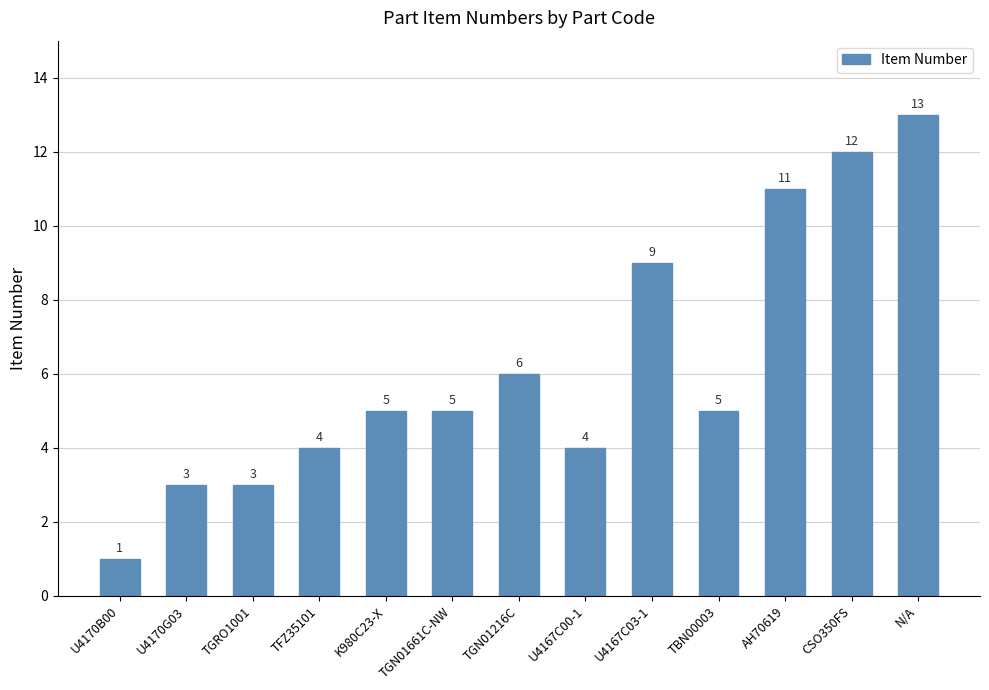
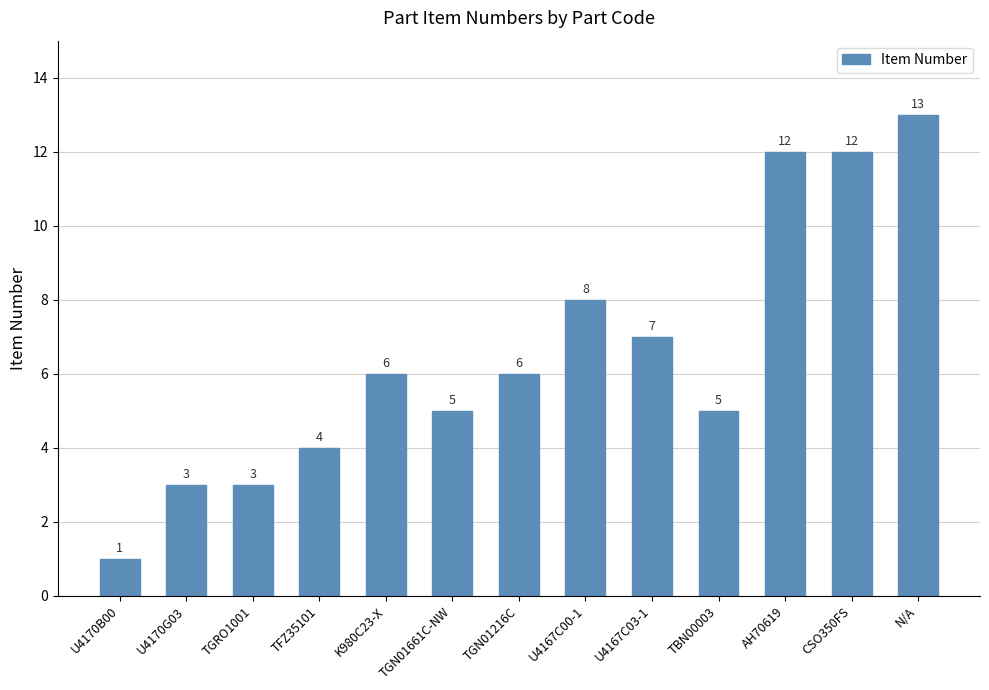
  {
    "U4170B00": 1,
    "U4170G03": 3,
    "TGRO1001": 3,
    "TFZ35101": 4,
-   "K980C23-X": 5,
+   "K980C23-X": 6,
    "TGN01661C-NW": 5,
    "TGN01216C": 6,
-   "U4167C00-1": 4,
-   "U4167C03-1": 9,
+   "U4167C00-1": 8,
+   "U4167C03-1": 7,
    "TBN00003": 5,
-   "AH70619": 11,
+   "AH70619": 12,
    "CSO350FS": 12,
    "N/A": 13
  }
